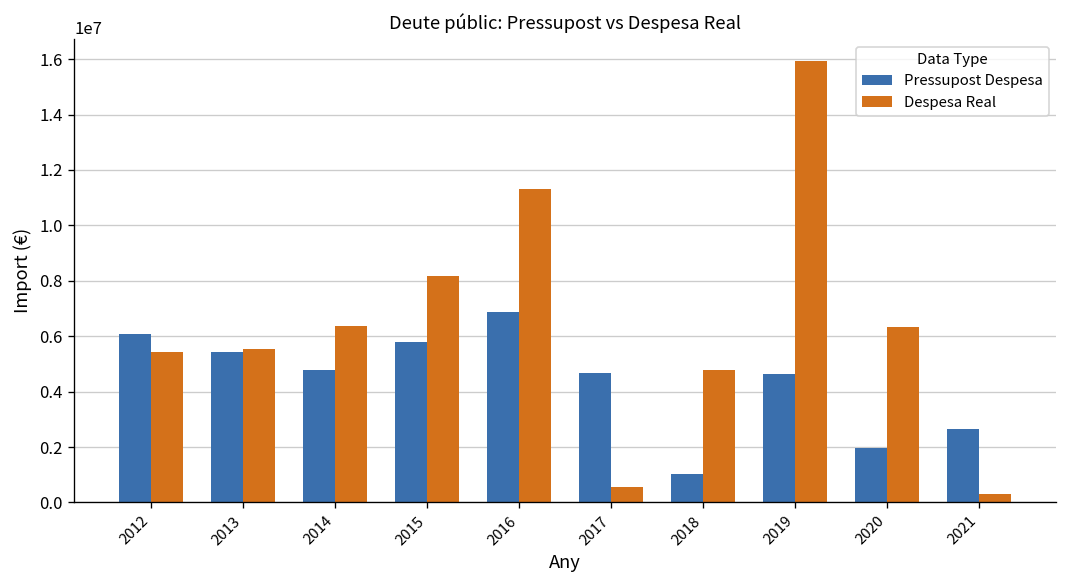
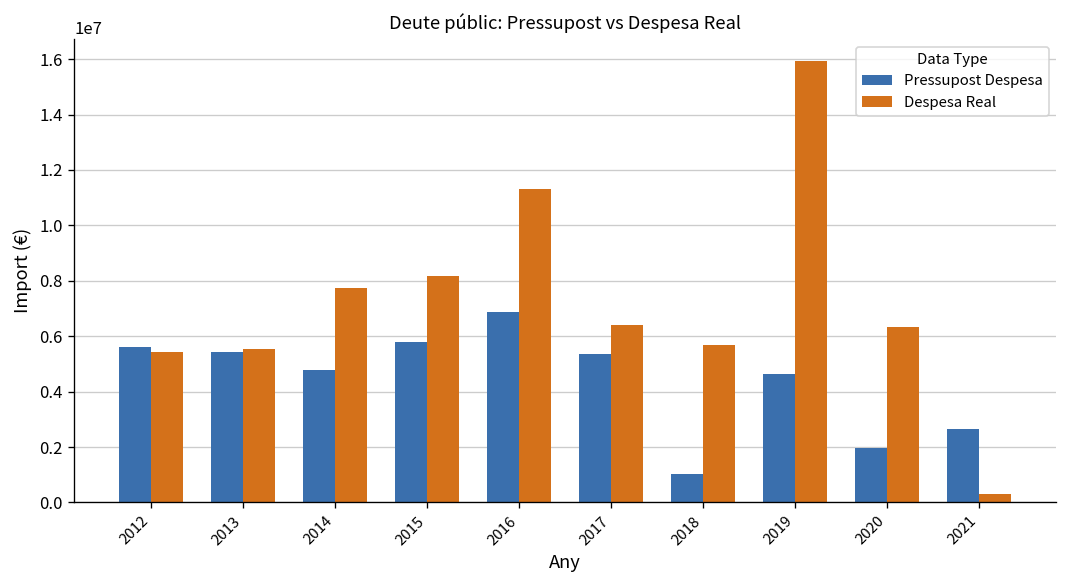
  {
    "Pressupost Despesa": {
-     "2012": 6100000,
+     "2012": 5600000,
      "2013": 5400000,
      "2014": 4800000,
      "2015": 5800000,
      "2016": 6900000,
-     "2017": 4700000,
+     "2017": 5300000,
      "2018": 1000000,
      "2019": 4700000,
      "2020": 2000000,
      "2021": 2600000
    },
    "Despesa Real": {
      "2012": 5400000,
      "2013": 5500000,
-     "2014": 6400000,
+     "2014": 7700000,
      "2015": 8200000,
      "2016": 11300000,
-     "2017": 600000,
-     "2018": 4800000,
+     "2017": 6400000,
+     "2018": 5700000,
      "2019": 15900000,
      "2020": 6400000,
      "2021": 300000
    }
  }
